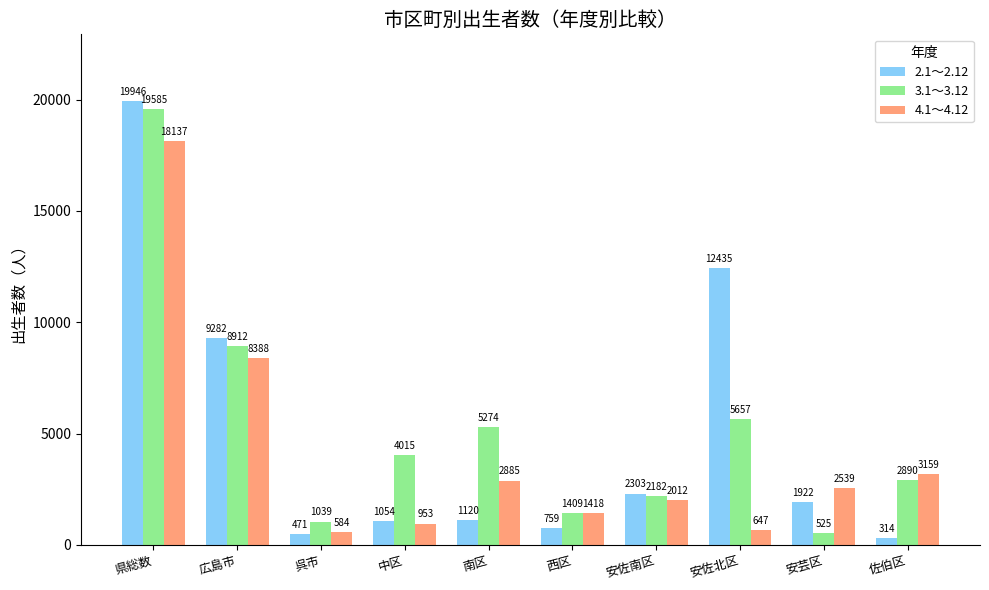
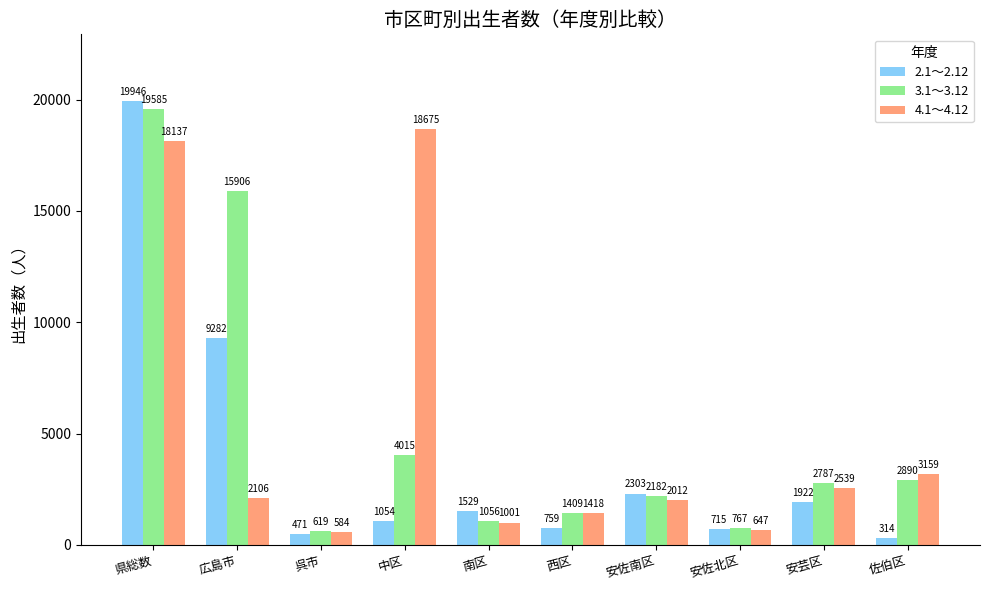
  {
    "2.1～2.12": {
      "県総数": 19946,
      "広島市": 9282,
      "呉市": 471,
      "中区": 1054,
-     "南区": 1120,
+     "南区": 1529,
      "西区": 759,
      "安佐南区": 2303,
-     "安佐北区": 12435,
+     "安佐北区": 715,
      "安芸区": 1922,
      "佐伯区": 314
    },
    "3.1～3.12": {
      "県総数": 19585,
-     "広島市": 8912,
-     "呉市": 1039,
+     "広島市": 15906,
+     "呉市": 619,
      "中区": 4015,
-     "南区": 5274,
+     "南区": 1056,
      "西区": 1409,
      "安佐南区": 2182,
-     "安佐北区": 5657,
-     "安芸区": 525,
+     "安佐北区": 767,
+     "安芸区": 2787,
      "佐伯区": 2890
    },
    "4.1～4.12": {
      "県総数": 18137,
-     "広島市": 8388,
+     "広島市": 2106,
      "呉市": 584,
-     "中区": 953,
-     "南区": 2885,
+     "中区": 18675,
+     "南区": 1001,
      "西区": 1418,
      "安佐南区": 2012,
      "安佐北区": 647,
      "安芸区": 2539,
      "佐伯区": 3159
    }
  }
